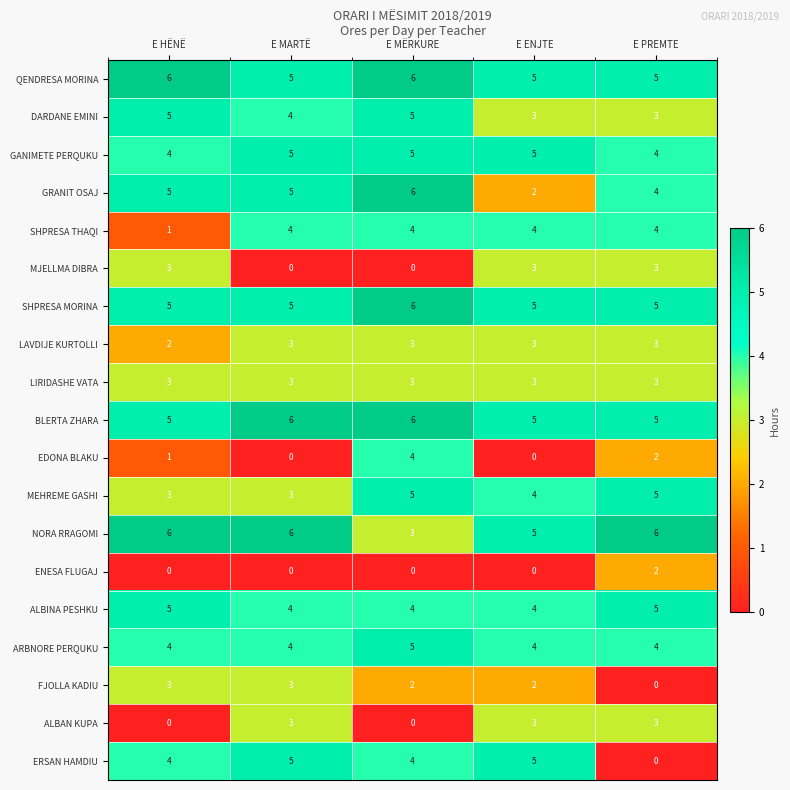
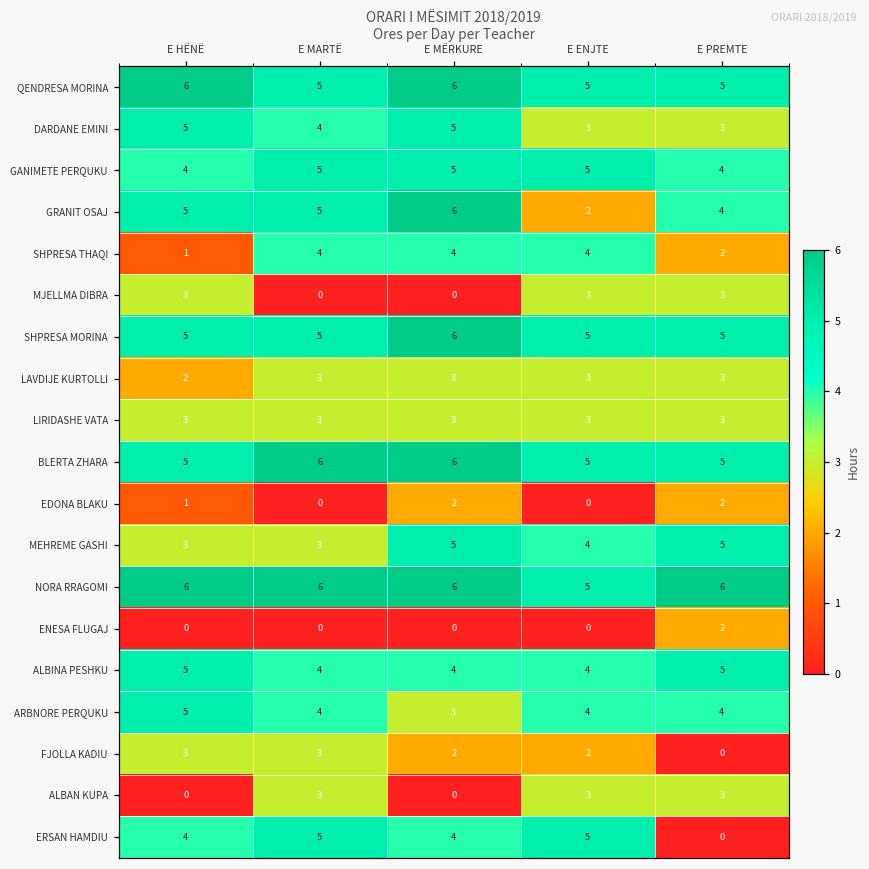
  {
    "QENDRESA MORINA": {
      "E HËNË": 6,
      "E MARTË": 5,
      "E MËRKURE": 6,
      "E ENJTE": 5,
      "E PREMTE": 5
    },
    "DARDANE EMINI": {
      "E HËNË": 5,
      "E MARTË": 4,
      "E MËRKURE": 5,
      "E ENJTE": 3,
      "E PREMTE": 3
    },
    "GANIMETE PERQUKU": {
      "E HËNË": 4,
      "E MARTË": 5,
      "E MËRKURE": 5,
      "E ENJTE": 5,
      "E PREMTE": 4
    },
    "GRANIT OSAJ": {
      "E HËNË": 5,
      "E MARTË": 5,
      "E MËRKURE": 6,
      "E ENJTE": 2,
      "E PREMTE": 4
    },
    "SHPRESA THAQI": {
      "E HËNË": 1,
      "E MARTË": 4,
      "E MËRKURE": 4,
      "E ENJTE": 4,
-     "E PREMTE": 4
+     "E PREMTE": 2
    },
    "MJELLMA DIBRA": {
      "E HËNË": 3,
      "E MARTË": 0,
      "E MËRKURE": 0,
      "E ENJTE": 3,
      "E PREMTE": 3
    },
    "SHPRESA MORINA": {
      "E HËNË": 5,
      "E MARTË": 5,
      "E MËRKURE": 6,
      "E ENJTE": 5,
      "E PREMTE": 5
    },
    "LAVDIJE KURTOLLI": {
      "E HËNË": 2,
      "E MARTË": 3,
      "E MËRKURE": 3,
      "E ENJTE": 3,
      "E PREMTE": 3
    },
    "LIRIDASHE VATA": {
      "E HËNË": 3,
      "E MARTË": 3,
      "E MËRKURE": 3,
      "E ENJTE": 3,
      "E PREMTE": 3
    },
    "BLERTA ZHARA": {
      "E HËNË": 5,
      "E MARTË": 6,
      "E MËRKURE": 6,
      "E ENJTE": 5,
      "E PREMTE": 5
    },
    "EDONA BLAKU": {
      "E HËNË": 1,
      "E MARTË": 0,
-     "E MËRKURE": 4,
+     "E MËRKURE": 2,
      "E ENJTE": 0,
      "E PREMTE": 2
    },
    "MEHREME GASHI": {
      "E HËNË": 3,
      "E MARTË": 3,
      "E MËRKURE": 5,
      "E ENJTE": 4,
      "E PREMTE": 5
    },
    "NORA RRAGOMI": {
      "E HËNË": 6,
      "E MARTË": 6,
-     "E MËRKURE": 3,
+     "E MËRKURE": 6,
      "E ENJTE": 5,
      "E PREMTE": 6
    },
    "ENESA FLUGAJ": {
      "E HËNË": 0,
      "E MARTË": 0,
      "E MËRKURE": 0,
      "E ENJTE": 0,
      "E PREMTE": 2
    },
    "ALBINA PESHKU": {
      "E HËNË": 5,
      "E MARTË": 4,
      "E MËRKURE": 4,
      "E ENJTE": 4,
      "E PREMTE": 5
    },
    "ARBNORE PERQUKU": {
-     "E HËNË": 4,
+     "E HËNË": 5,
      "E MARTË": 4,
-     "E MËRKURE": 5,
+     "E MËRKURE": 3,
      "E ENJTE": 4,
      "E PREMTE": 4
    },
    "FJOLLA KADIU": {
      "E HËNË": 3,
      "E MARTË": 3,
      "E MËRKURE": 2,
      "E ENJTE": 2,
      "E PREMTE": 0
    },
    "ALBAN KUPA": {
      "E HËNË": 0,
      "E MARTË": 3,
      "E MËRKURE": 0,
      "E ENJTE": 3,
      "E PREMTE": 3
    },
    "ERSAN HAMDIU": {
      "E HËNË": 4,
      "E MARTË": 5,
      "E MËRKURE": 4,
      "E ENJTE": 5,
      "E PREMTE": 0
    }
  }
